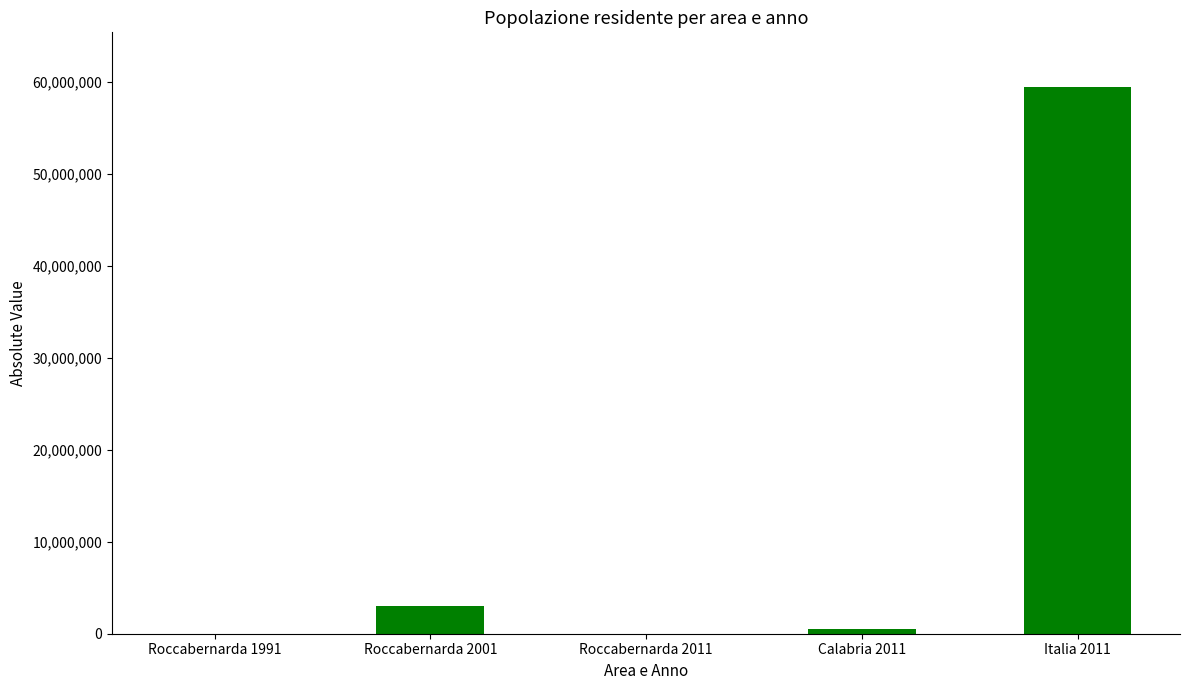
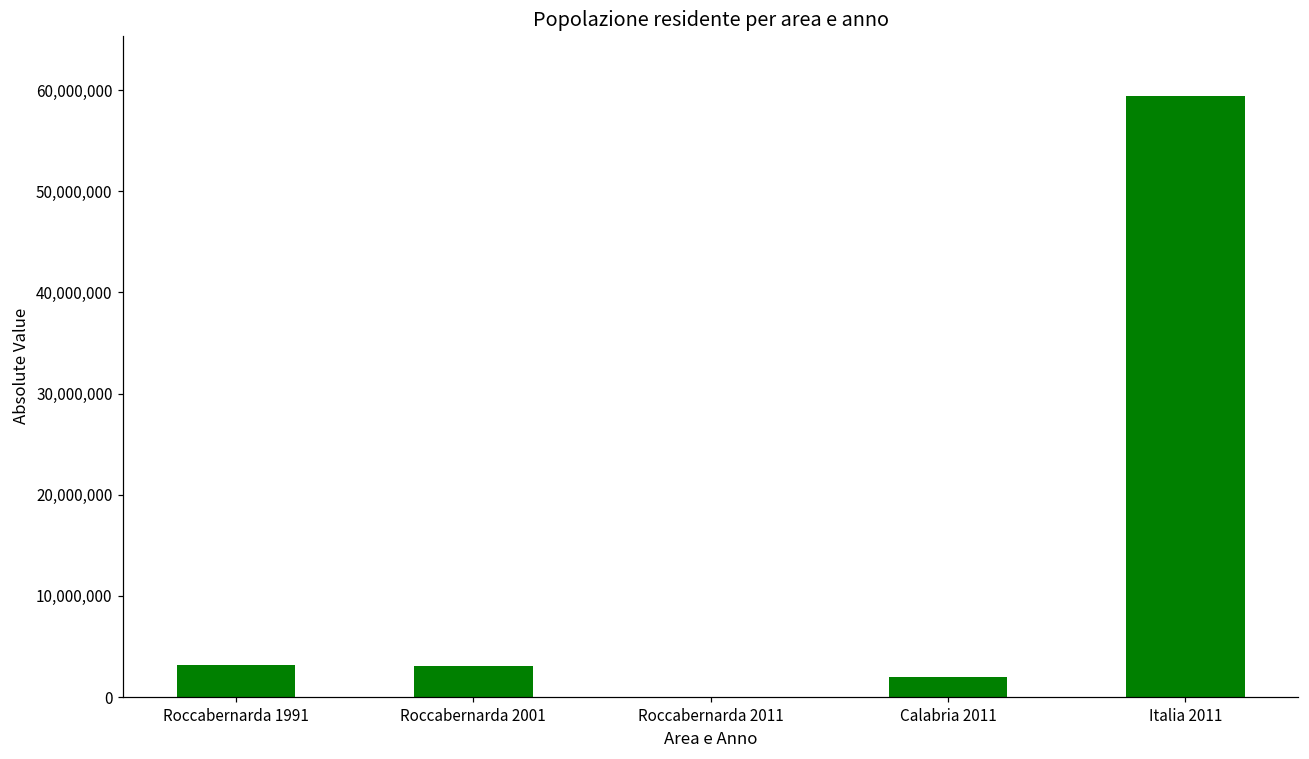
  {
-   "Roccabernarda 1991": "0",
+   "Roccabernarda 1991": "3,000,000",
    "Roccabernarda 2001": "3,000,000",
-   "Calabria 2011": "0",
+   "Calabria 2011": "2,000,000",
    "Italia 2011": "59,000,000"
  }
